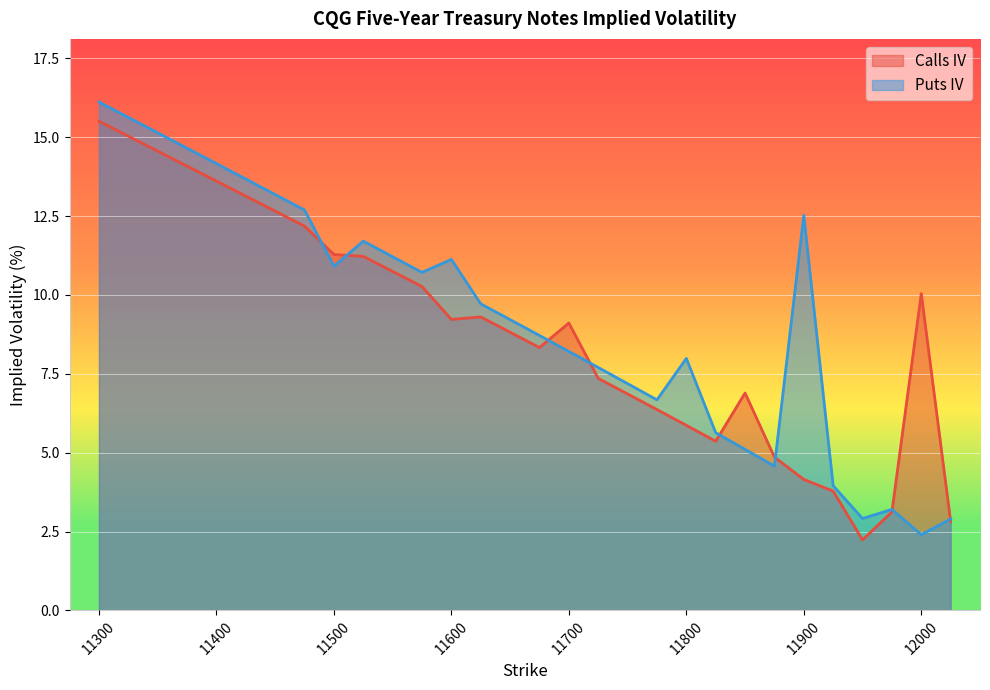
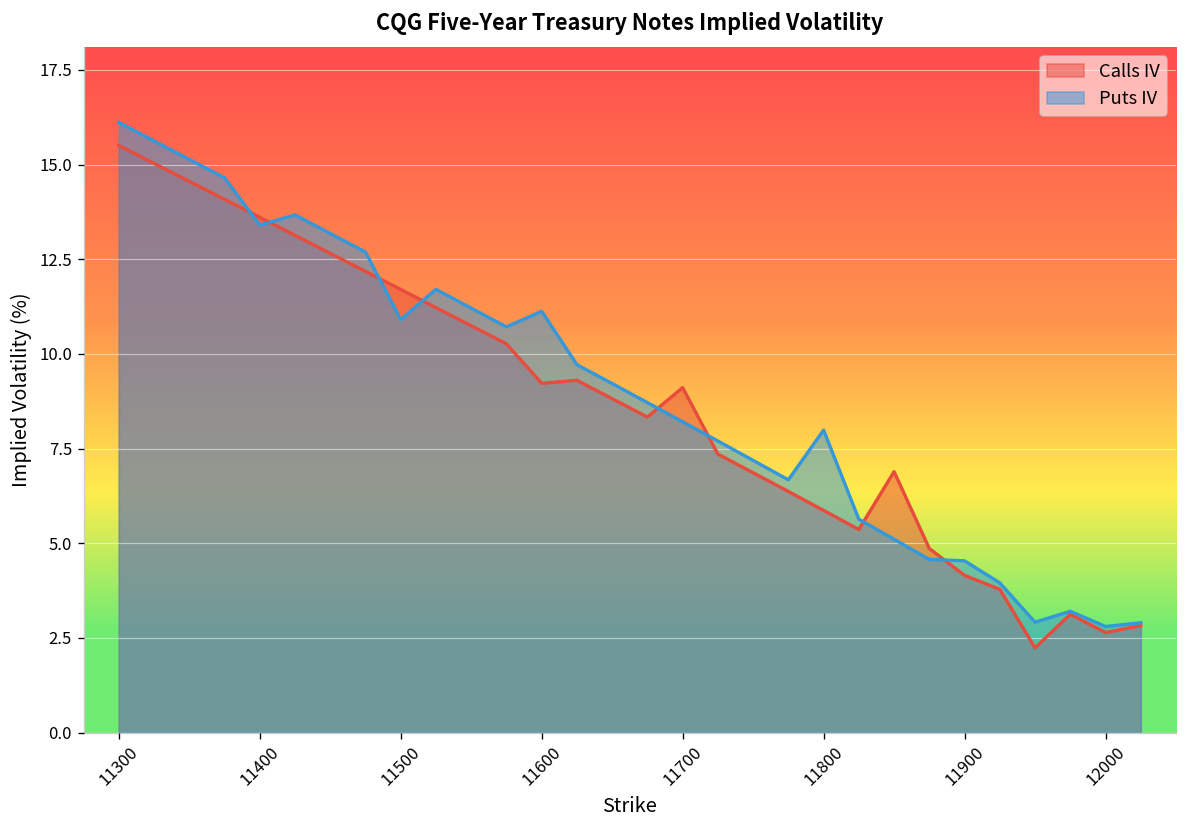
  {
    "Calls IV": {
      "11300": 15.5,
      "11400": 13.6,
-     "11500": 11.3,
+     "11500": 11.7,
      "11600": 9.2,
      "11700": 9.1,
      "11800": 5.9,
      "11900": 4.2,
-     "12000": 10.0
+     "12000": 2.6
    },
    "Puts IV": {
      "11300": 16.1,
-     "11400": 14.2,
+     "11400": 13.4,
      "11500": 10.9,
      "11600": 11.1,
      "11700": 8.2,
      "11800": 8.0,
-     "11900": 12.5,
-     "12000": 2.4
+     "11900": 4.5,
+     "12000": 2.8
    }
  }
